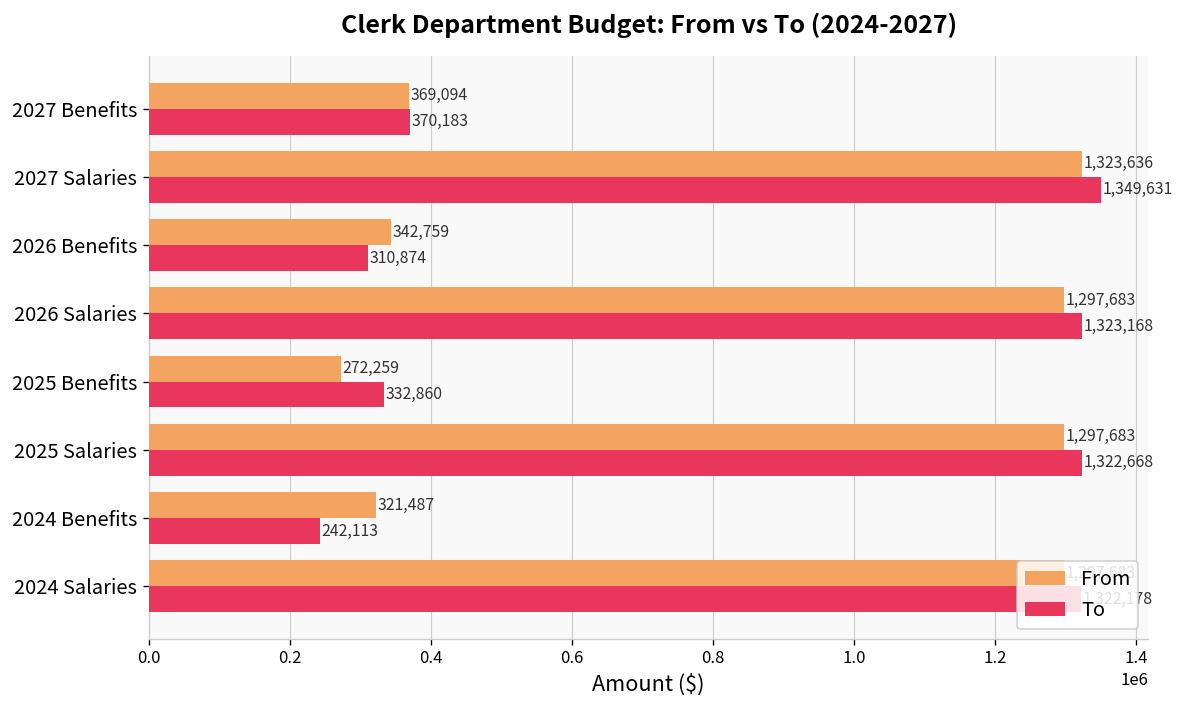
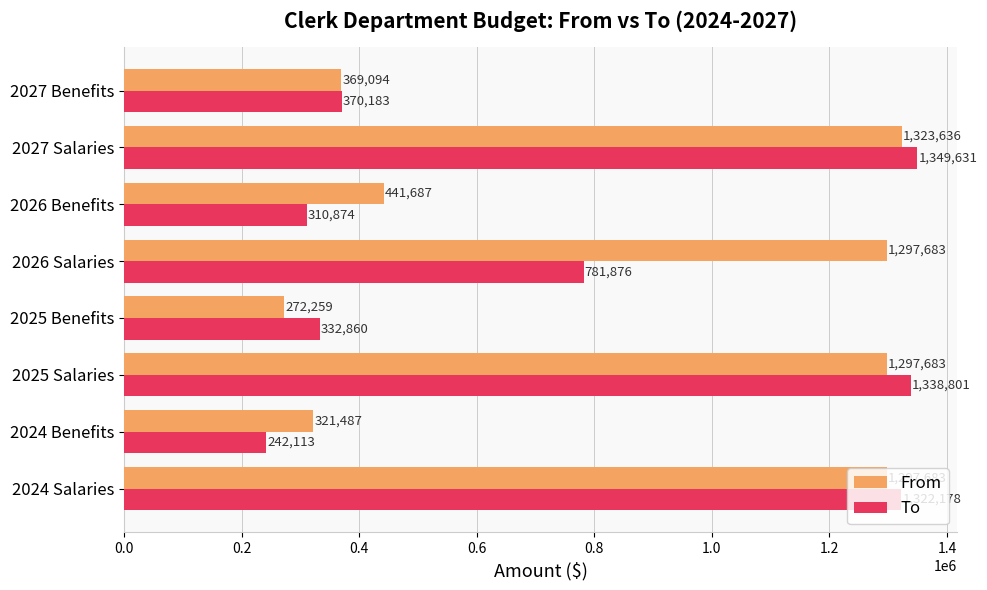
  {
    "From": {
      "2027 Benefits": "369,094",
      "2027 Salaries": "1,323,636",
-     "2026 Benefits": "342,759",
+     "2026 Benefits": "441,687",
      "2026 Salaries": "1,297,683",
      "2025 Benefits": "272,259",
      "2025 Salaries": "1,297,683",
      "2024 Benefits": "321,487"
    },
    "To": {
      "2027 Benefits": "370,183",
      "2027 Salaries": "1,349,631",
      "2026 Benefits": "310,874",
-     "2026 Salaries": "1,323,168",
+     "2026 Salaries": "781,876",
      "2025 Benefits": "332,860",
-     "2025 Salaries": "1,322,668",
+     "2025 Salaries": "1,338,801",
      "2024 Benefits": "242,113"
    }
  }
